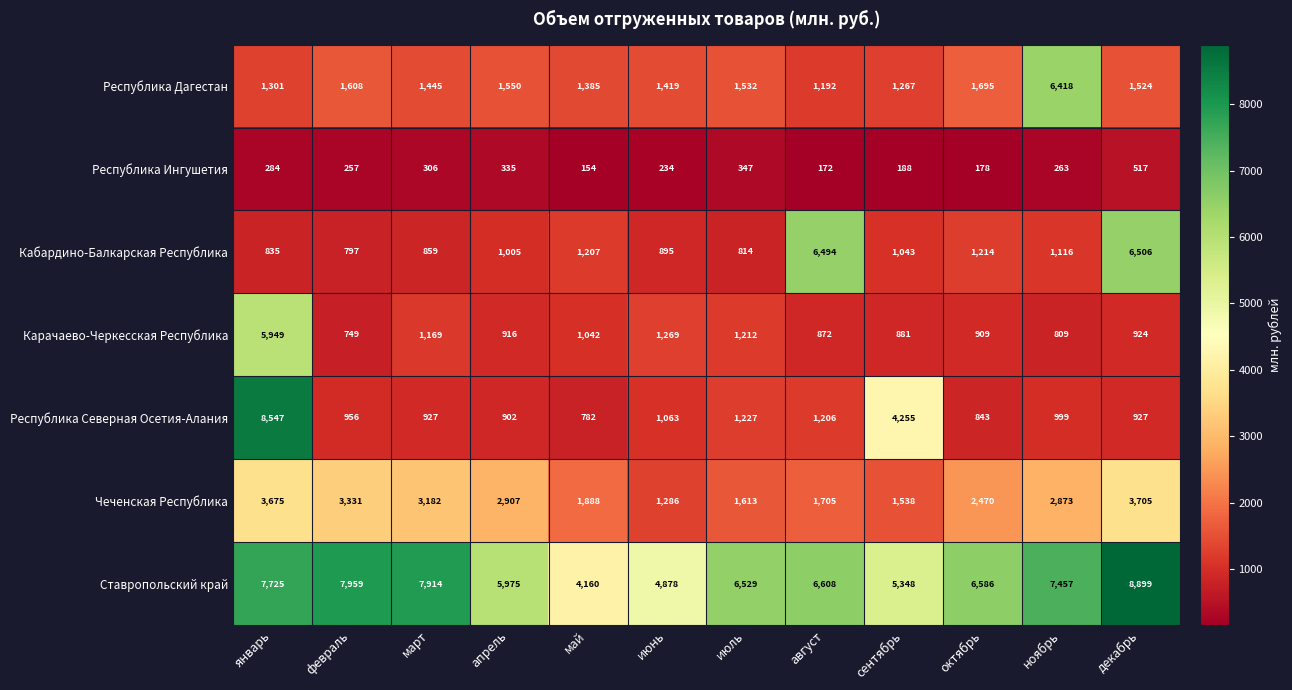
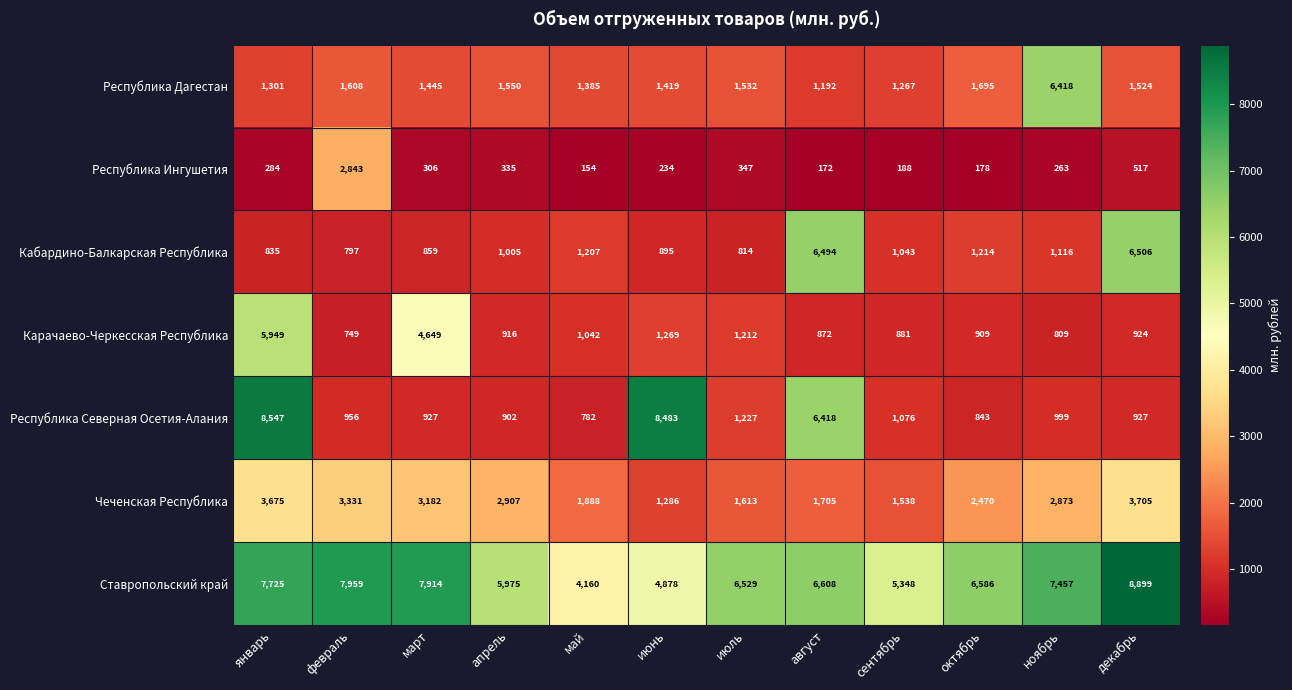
  {
    "Республика Дагестан": {
      "январь": "1,301",
      "февраль": "1,608",
      "март": "1,445",
      "апрель": "1,550",
      "май": "1,385",
      "июнь": "1,419",
      "июль": "1,532",
      "август": "1,192",
      "сентябрь": "1,267",
      "октябрь": "1,695",
      "ноябрь": "6,418",
      "декабрь": "1,524"
    },
    "Республика Ингушетия": {
      "январь": "284",
-     "февраль": "257",
+     "февраль": "2,843",
      "март": "306",
      "апрель": "335",
      "май": "154",
      "июнь": "234",
      "июль": "347",
      "август": "172",
      "сентябрь": "188",
      "октябрь": "178",
      "ноябрь": "263",
      "декабрь": "517"
    },
    "Кабардино-Балкарская Республика": {
      "январь": "835",
      "февраль": "797",
      "март": "859",
      "апрель": "1,005",
      "май": "1,207",
      "июнь": "895",
      "июль": "814",
      "август": "6,494",
      "сентябрь": "1,043",
      "октябрь": "1,214",
      "ноябрь": "1,116",
      "декабрь": "6,506"
    },
    "Карачаево-Черкесская Республика": {
      "январь": "5,949",
      "февраль": "749",
-     "март": "1,169",
+     "март": "4,649",
      "апрель": "916",
      "май": "1,042",
      "июнь": "1,269",
      "июль": "1,212",
      "август": "872",
      "сентябрь": "881",
      "октябрь": "909",
      "ноябрь": "809",
      "декабрь": "924"
    },
    "Республика Северная Осетия-Алания": {
      "январь": "8,547",
      "февраль": "956",
      "март": "927",
      "апрель": "902",
      "май": "782",
-     "июнь": "1,063",
+     "июнь": "8,483",
      "июль": "1,227",
-     "август": "1,206",
-     "сентябрь": "4,255",
+     "август": "6,418",
+     "сентябрь": "1,076",
      "октябрь": "843",
      "ноябрь": "999",
      "декабрь": "927"
    },
    "Чеченская Республика": {
      "январь": "3,675",
      "февраль": "3,331",
      "март": "3,182",
      "апрель": "2,907",
      "май": "1,888",
      "июнь": "1,286",
      "июль": "1,613",
      "август": "1,705",
      "сентябрь": "1,538",
      "октябрь": "2,470",
      "ноябрь": "2,873",
      "декабрь": "3,705"
    },
    "Ставропольский край": {
      "январь": "7,725",
      "февраль": "7,959",
      "март": "7,914",
      "апрель": "5,975",
      "май": "4,160",
      "июнь": "4,878",
      "июль": "6,529",
      "август": "6,608",
      "сентябрь": "5,348",
      "октябрь": "6,586",
      "ноябрь": "7,457",
      "декабрь": "8,899"
    }
  }
